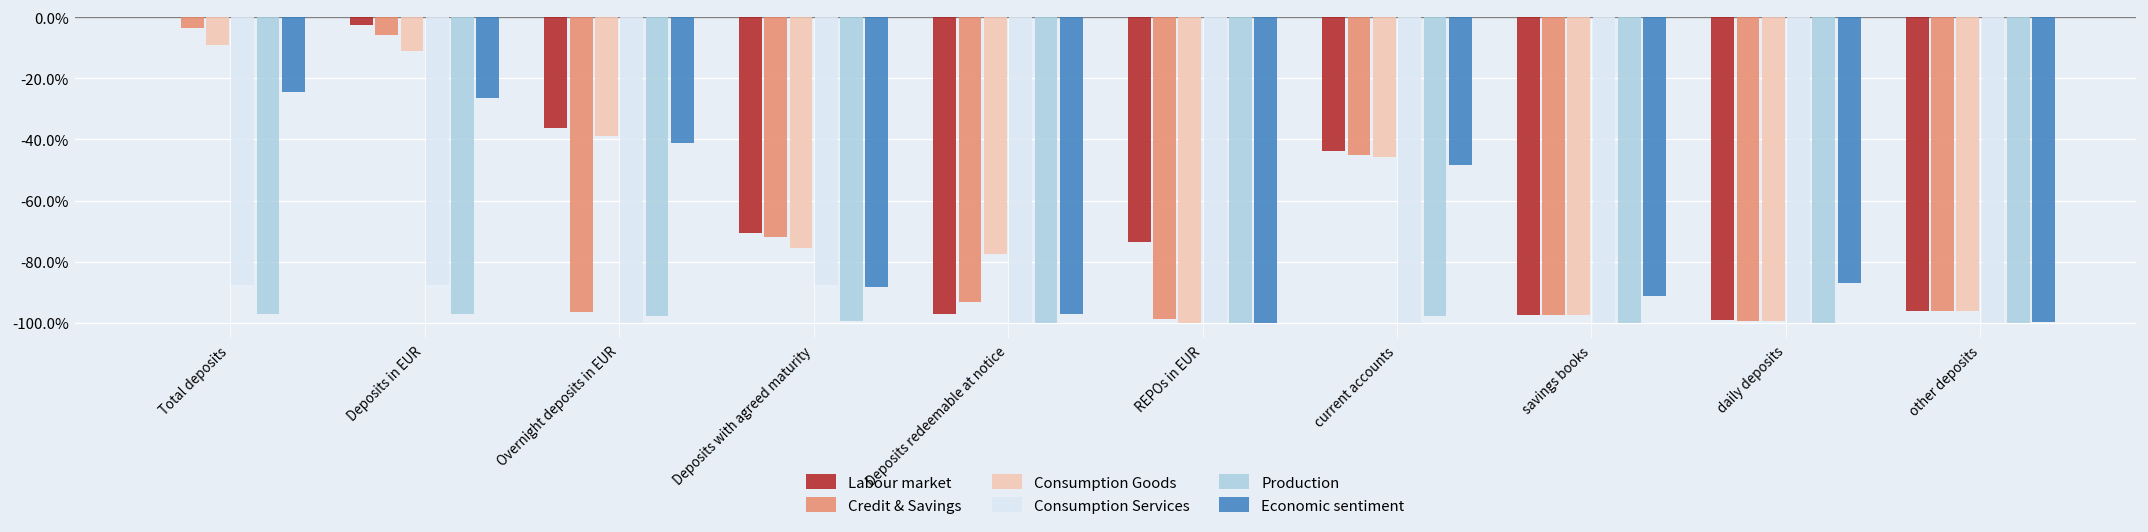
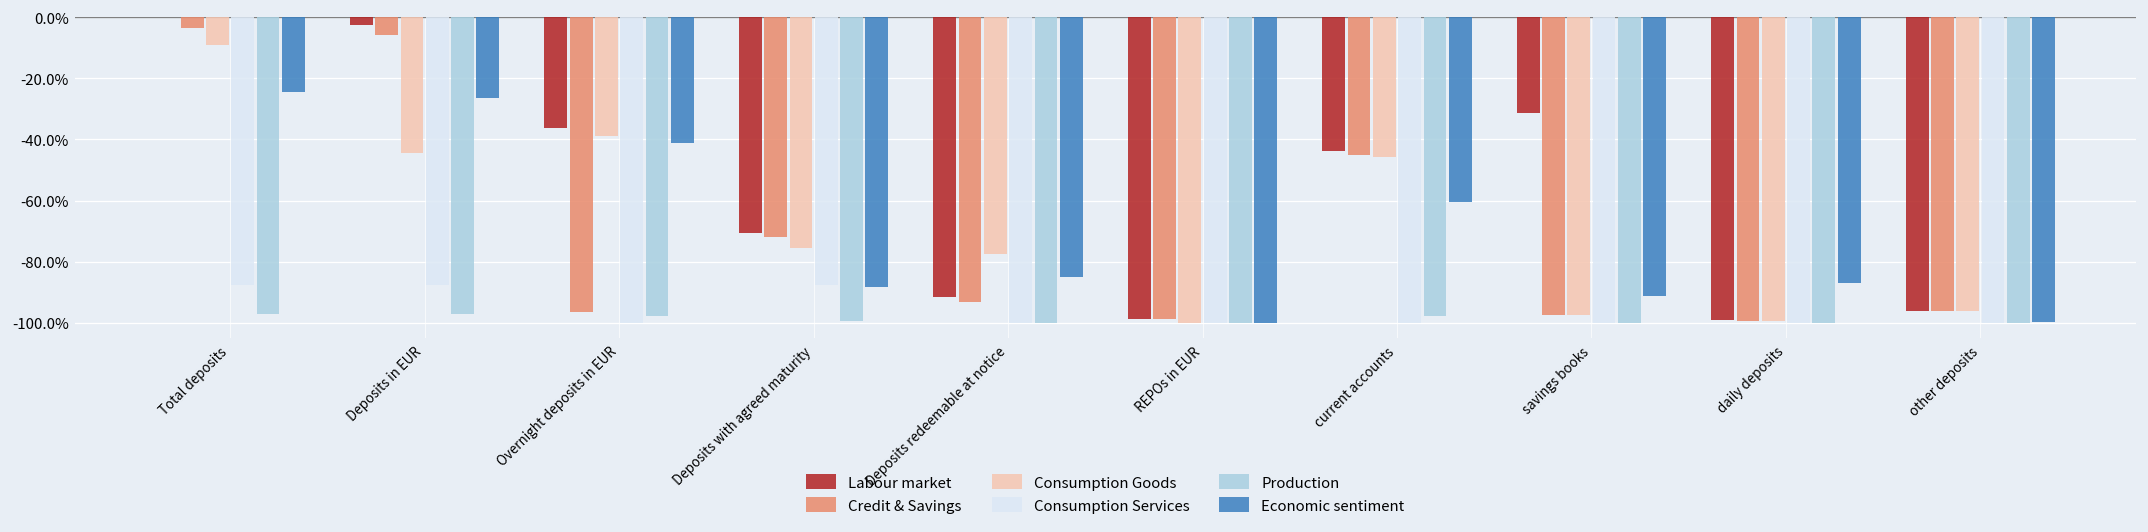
  {
    "Labour market": {
      "Total deposits": "0%",
      "Deposits in EUR": "-3%",
      "Overnight deposits in EUR": "-36%",
      "Deposits with agreed maturity": "-71%",
-     "Deposits redeemable at notice": "-97%",
-     "REPOs in EUR": "-73%",
+     "Deposits redeemable at notice": "-92%",
+     "REPOs in EUR": "-99%",
      "current accounts": "-44%",
-     "savings books": "-97%",
+     "savings books": "-31%",
      "daily deposits": "-99%",
      "other deposits": "-96%"
    },
    "Credit & Savings": {
      "Total deposits": "-4%",
      "Deposits in EUR": "-6%",
      "Overnight deposits in EUR": "-96%",
      "Deposits with agreed maturity": "-72%",
      "Deposits redeemable at notice": "-93%",
      "REPOs in EUR": "-99%",
      "current accounts": "-45%",
      "savings books": "-97%",
      "daily deposits": "-99%",
      "other deposits": "-96%"
    },
    "Consumption Goods": {
      "Total deposits": "-9%",
-     "Deposits in EUR": "-11%",
+     "Deposits in EUR": "-44%",
      "Overnight deposits in EUR": "-39%",
      "Deposits with agreed maturity": "-75%",
      "Deposits redeemable at notice": "-77%",
      "REPOs in EUR": "-100%",
      "current accounts": "-46%",
      "savings books": "-97%",
      "daily deposits": "-99%",
      "other deposits": "-96%"
    },
    "Consumption Services": {
      "Total deposits": "-88%",
      "Deposits in EUR": "-88%",
      "Overnight deposits in EUR": "-100%",
      "Deposits with agreed maturity": "-88%",
      "Deposits redeemable at notice": "-100%",
      "REPOs in EUR": "-100%",
      "current accounts": "-100%",
      "savings books": "-100%",
      "daily deposits": "-100%",
      "other deposits": "-100%"
    },
    "Production": {
      "Total deposits": "-97%",
      "Deposits in EUR": "-97%",
      "Overnight deposits in EUR": "-98%",
      "Deposits with agreed maturity": "-99%",
      "Deposits redeemable at notice": "-100%",
      "REPOs in EUR": "-100%",
      "current accounts": "-98%",
      "savings books": "-100%",
      "daily deposits": "-100%",
      "other deposits": "-100%"
    },
    "Economic sentiment": {
      "Total deposits": "-24%",
      "Deposits in EUR": "-27%",
      "Overnight deposits in EUR": "-41%",
      "Deposits with agreed maturity": "-88%",
-     "Deposits redeemable at notice": "-97%",
+     "Deposits redeemable at notice": "-85%",
      "REPOs in EUR": "-100%",
-     "current accounts": "-48%",
+     "current accounts": "-60%",
      "savings books": "-91%",
      "daily deposits": "-87%",
      "other deposits": "-100%"
    }
  }
